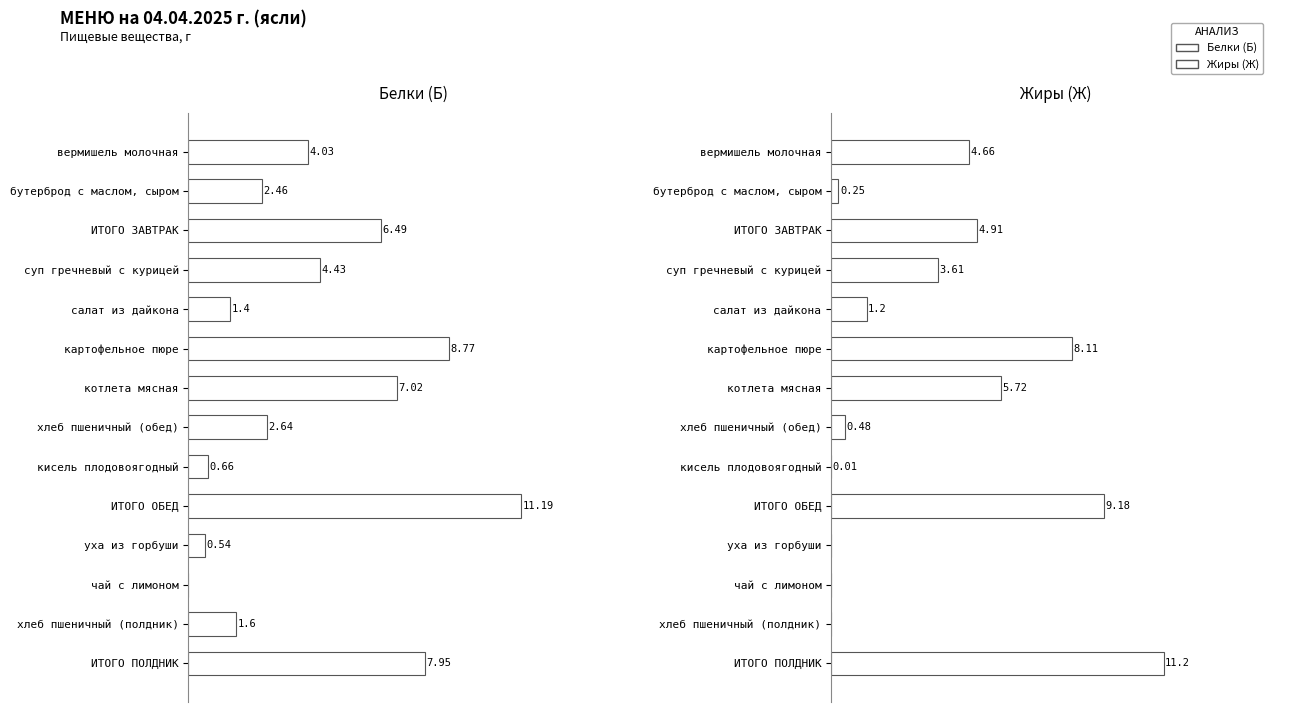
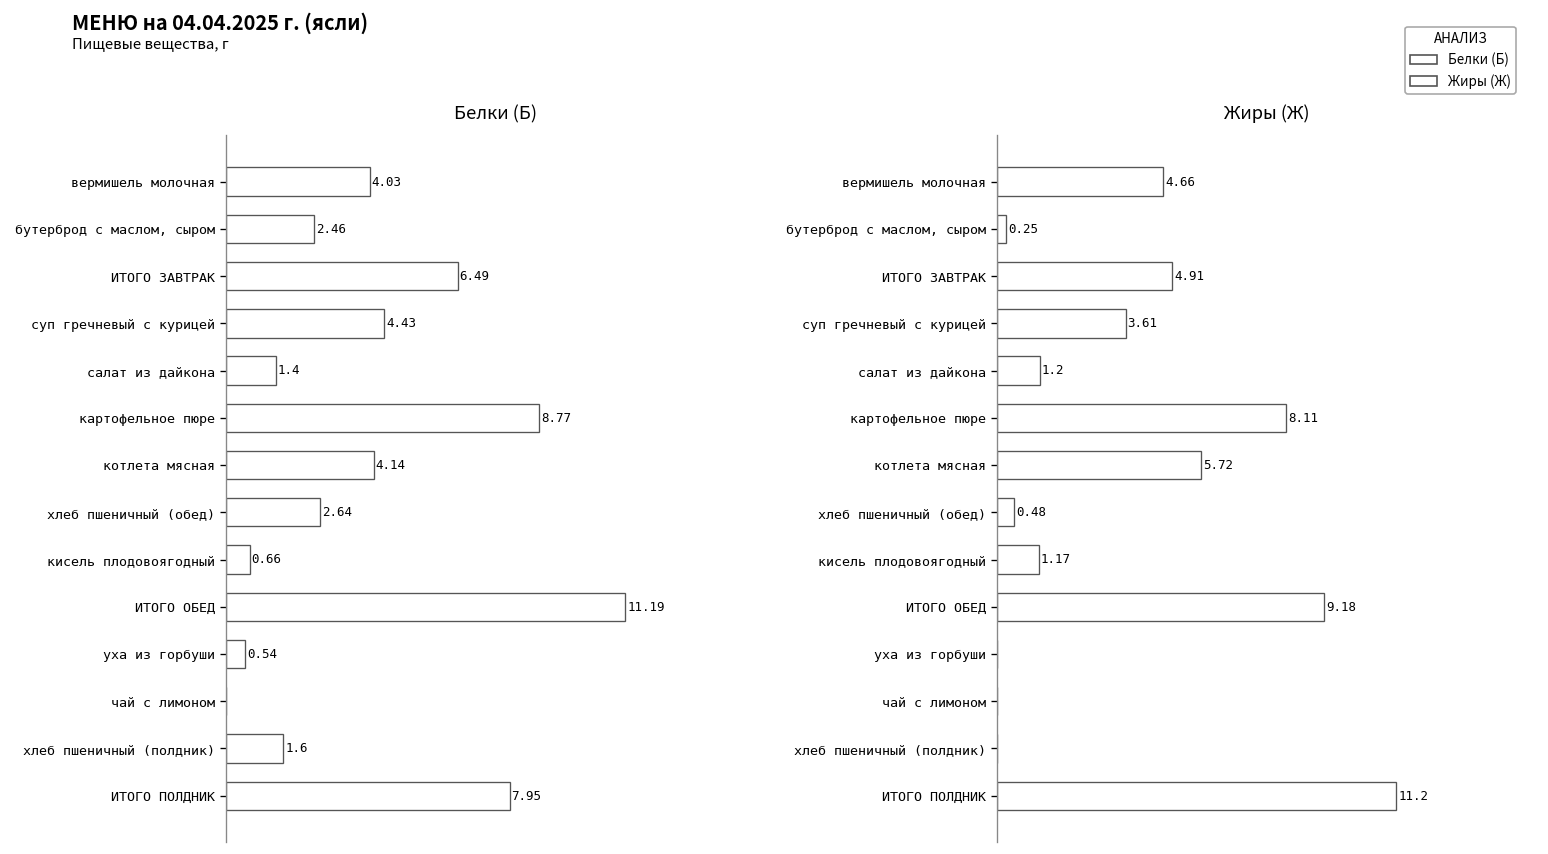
  {
    "Белки (Б)": {
      "вермишель молочная": 4.03,
      "бутерброд с маслом, сыром": 2.46,
      "ИТОГО ЗАВТРАК": 6.49,
      "суп гречневый с курицей": 4.43,
      "салат из дайкона": 1.4,
      "картофельное пюре": 8.77,
-     "котлета мясная": 7.02,
+     "котлета мясная": 4.14,
      "хлеб пшеничный (обед)": 2.64,
      "кисель плодовоягодный": 0.66,
      "ИТОГО ОБЕД": 11.19,
      "уха из горбуши": 0.54,
      "хлеб пшеничный (полдник)": 1.6,
      "ИТОГО ПОЛДНИК": 7.95
    },
    "Жиры (Ж)": {
      "вермишель молочная": 4.66,
      "бутерброд с маслом, сыром": 0.25,
      "ИТОГО ЗАВТРАК": 4.91,
      "суп гречневый с курицей": 3.61,
      "салат из дайкона": 1.2,
      "картофельное пюре": 8.11,
      "котлета мясная": 5.72,
      "хлеб пшеничный (обед)": 0.48,
-     "кисель плодовоягодный": 0.01,
+     "кисель плодовоягодный": 1.17,
      "ИТОГО ОБЕД": 9.18,
      "ИТОГО ПОЛДНИК": 11.2
    }
  }
